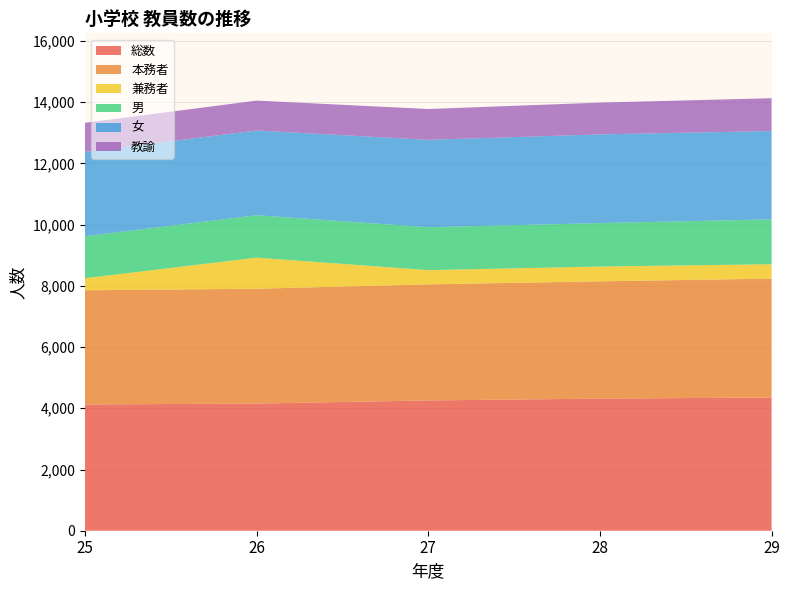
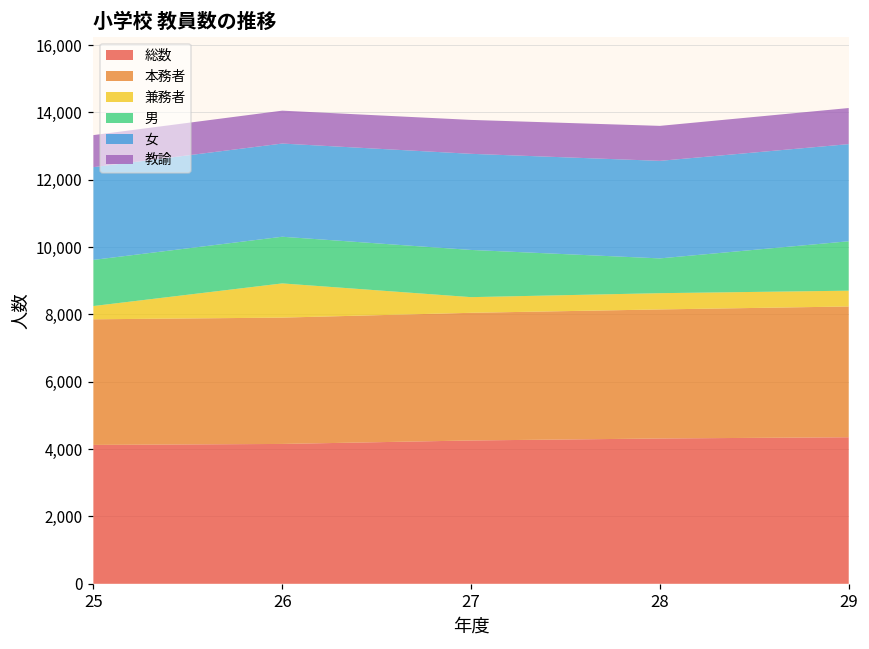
  {
    "兼務者": {
      "25": "400",
      "26": "1,000",
      "27": "500",
      "28": "500",
      "29": "500"
    },
    "男": {
      "25": "1,400",
      "26": "1,400",
      "27": "1,400",
-     "28": "1,400",
+     "28": "1,000",
      "29": "1,500"
    },
    "女": {
      "25": "2,800",
      "26": "2,800",
      "27": "2,900",
      "28": "2,900",
      "29": "2,900"
    },
    "教諭": {
      "25": "1,000",
      "26": "1,000",
      "27": "1,000",
      "28": "1,000",
      "29": "1,100"
    }
  }
